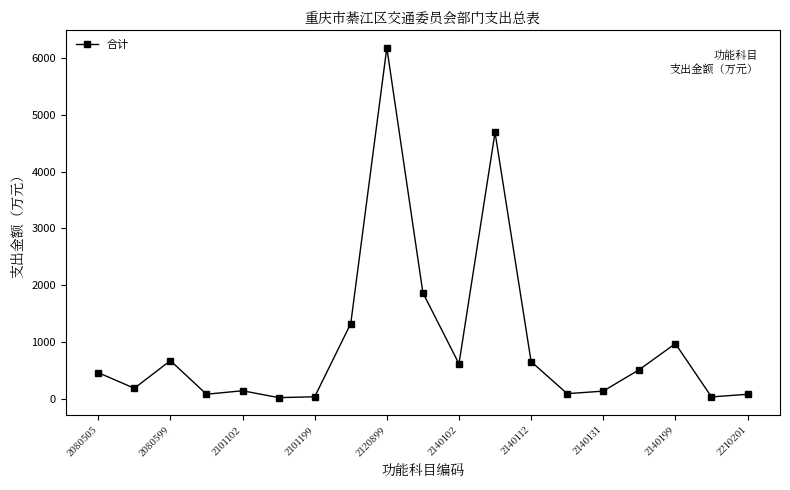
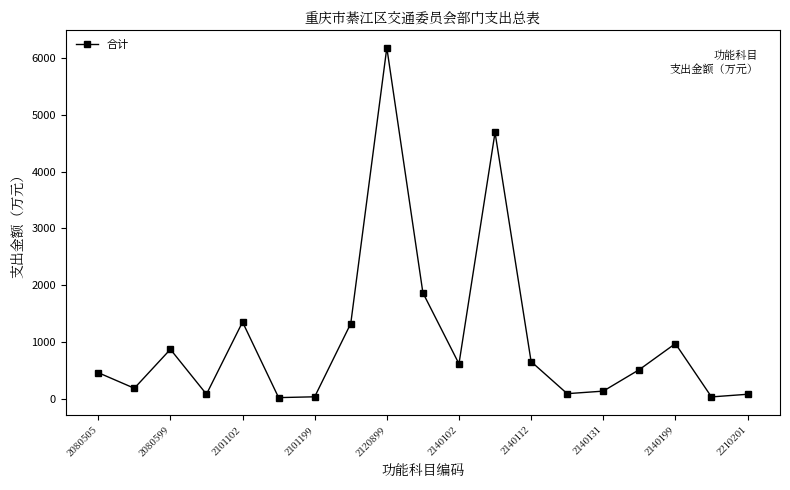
  {
    "2080505": 500,
-   "2080599": 700,
-   "2101102": 100,
+   "2080599": 900,
+   "2101102": 1300,
    "2101199": 0,
    "2120899": 6200,
    "2140102": 600,
    "2140112": 700,
    "2140131": 100,
    "2140199": 1000,
    "2210201": 100
  }
